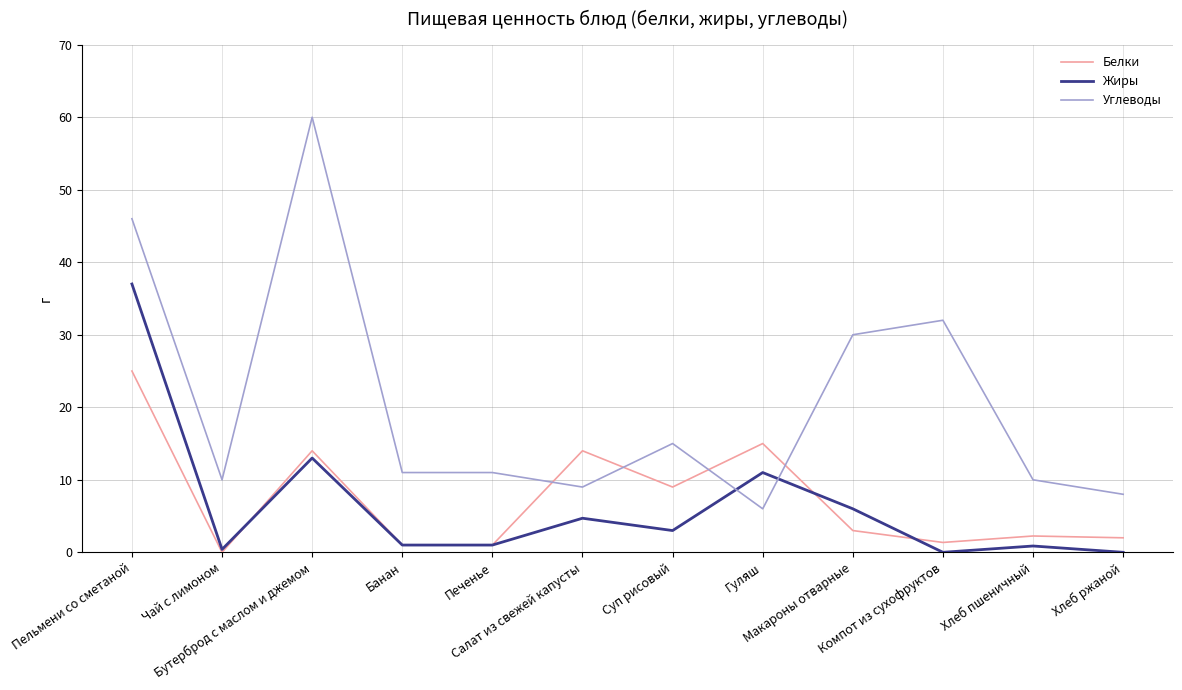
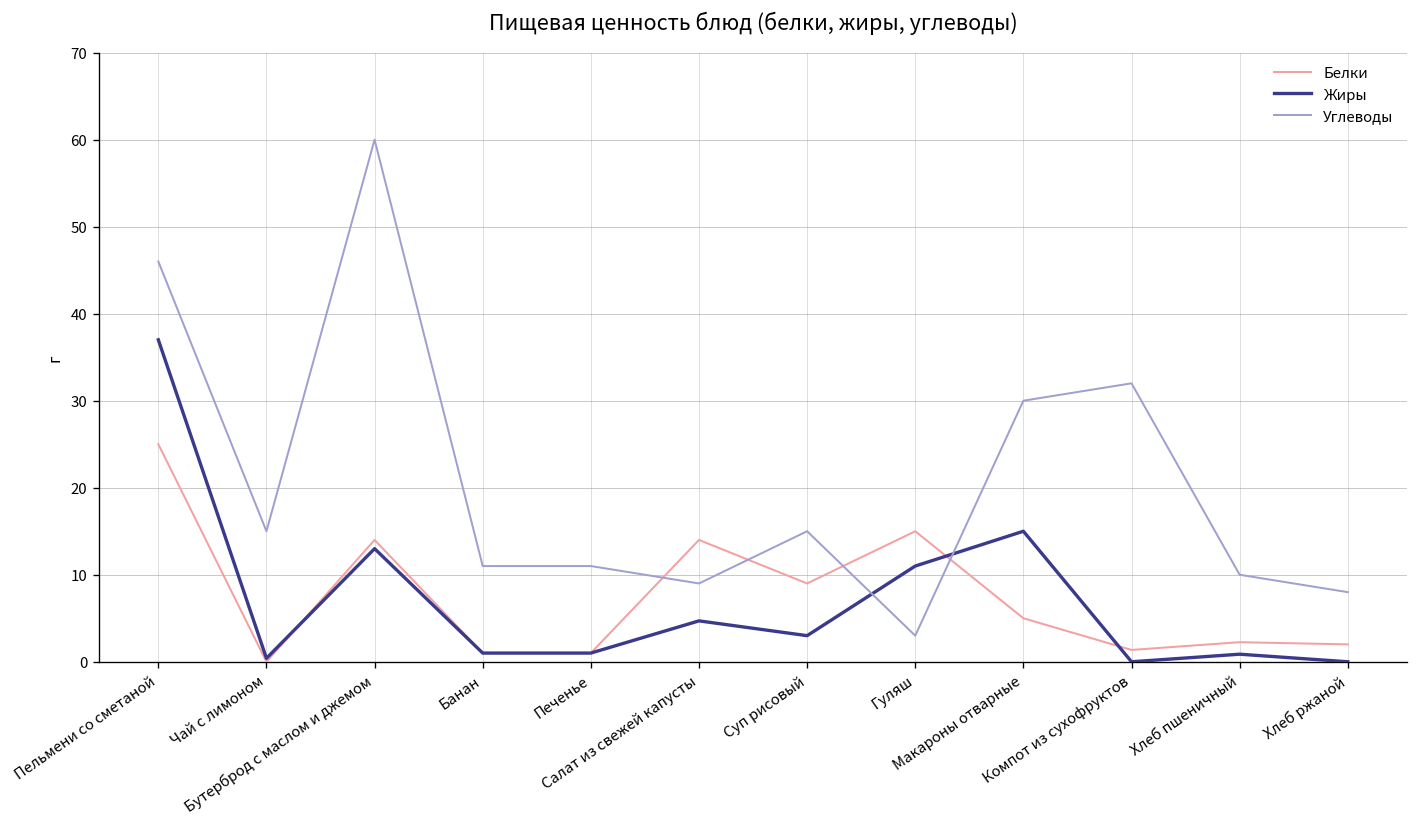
  {
    "Белки": {
      "Пельмени со сметаной": 25,
      "Чай с лимоном": 0,
      "Бутерброд с маслом и джемом": 14,
      "Салат из свежей капусты": 14,
      "Суп рисовый": 9,
      "Гуляш": 15,
-     "Макароны отварные": 3,
+     "Макароны отварные": 5,
      "Компот из сухофруктов": 1,
      "Хлеб пшеничный": 2,
      "Хлеб ржаной": 2
    },
    "Жиры": {
      "Пельмени со сметаной": 37,
      "Чай с лимоном": 0,
      "Бутерброд с маслом и джемом": 13,
      "Салат из свежей капусты": 5,
      "Суп рисовый": 3,
      "Гуляш": 11,
-     "Макароны отварные": 6,
+     "Макароны отварные": 15,
      "Компот из сухофруктов": 0,
      "Хлеб пшеничный": 1,
      "Хлеб ржаной": 0
    },
    "Углеводы": {
      "Пельмени со сметаной": 46,
-     "Чай с лимоном": 10,
+     "Чай с лимоном": 15,
      "Бутерброд с маслом и джемом": 60,
      "Банан": 11,
      "Печенье": 11,
      "Салат из свежей капусты": 9,
      "Суп рисовый": 15,
-     "Гуляш": 6,
+     "Гуляш": 3,
      "Макароны отварные": 30,
      "Компот из сухофруктов": 32,
      "Хлеб пшеничный": 10,
      "Хлеб ржаной": 8
    }
  }
